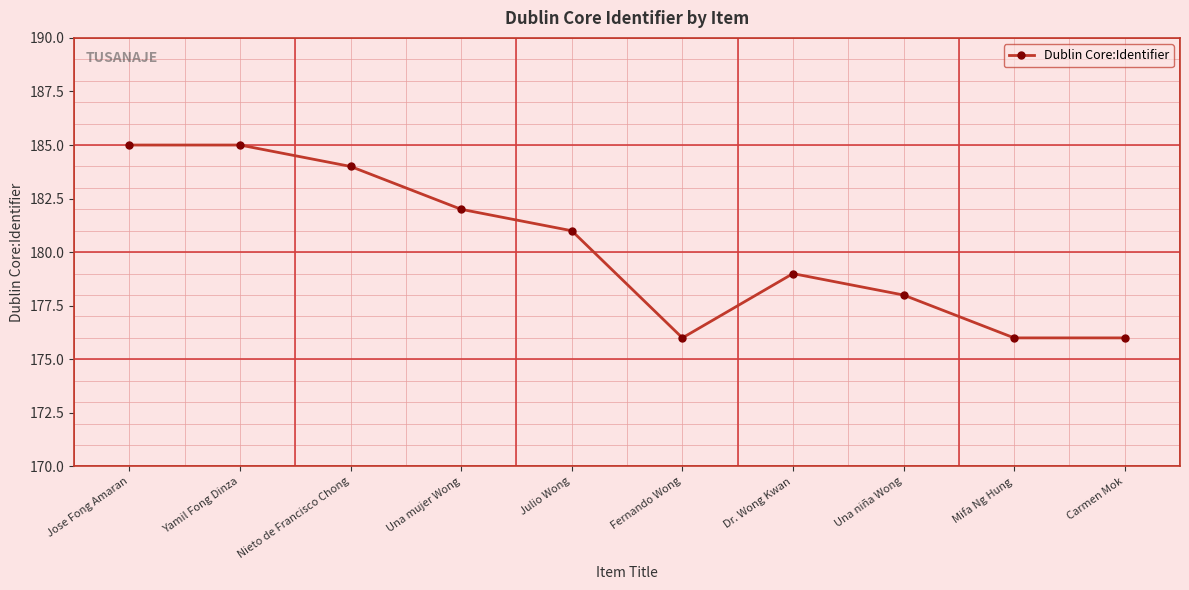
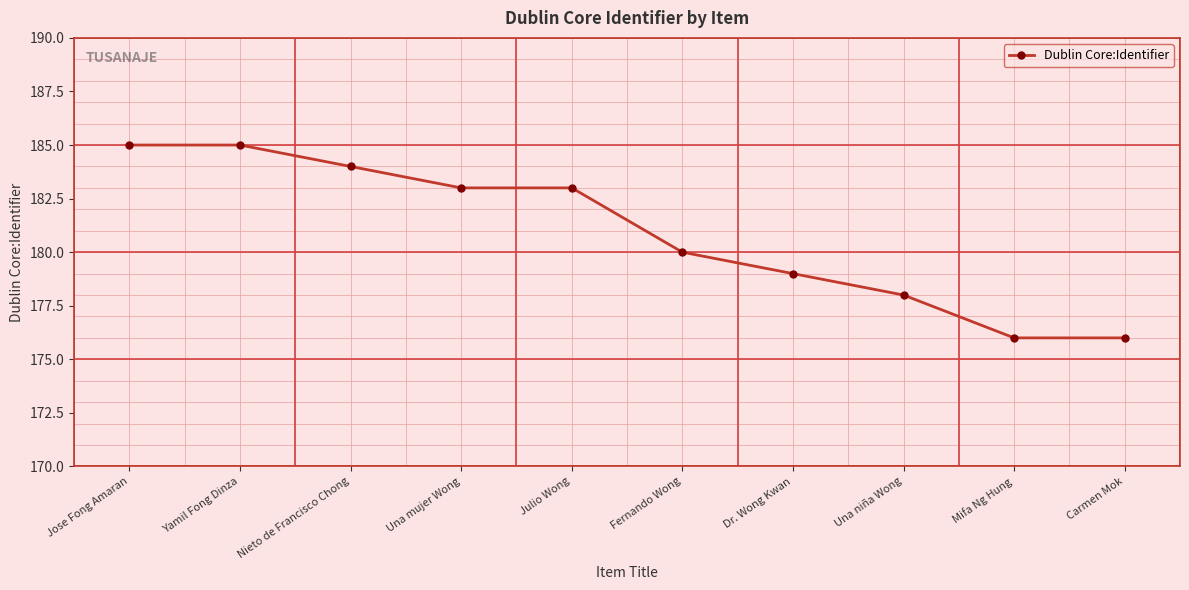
  {
    "Jose Fong Amaran": 185,
    "Yamil Fong Dinza": 185,
    "Nieto de Francisco Chong": 184,
-   "Una mujer Wong": 182,
-   "Julio Wong": 181,
-   "Fernando Wong": 176,
+   "Una mujer Wong": 183,
+   "Julio Wong": 183,
+   "Fernando Wong": 180,
    "Dr. Wong Kwan": 179,
    "Una niña Wong": 178,
    "Mifa Ng Hung": 176,
    "Carmen Mok": 176
  }
